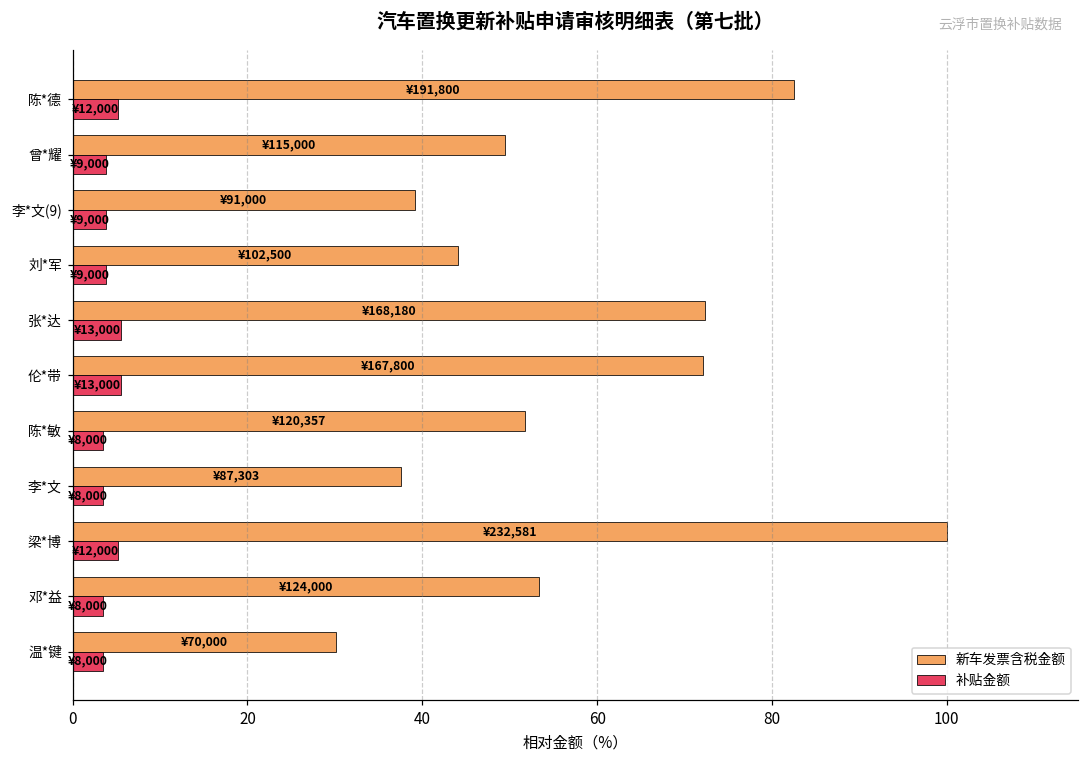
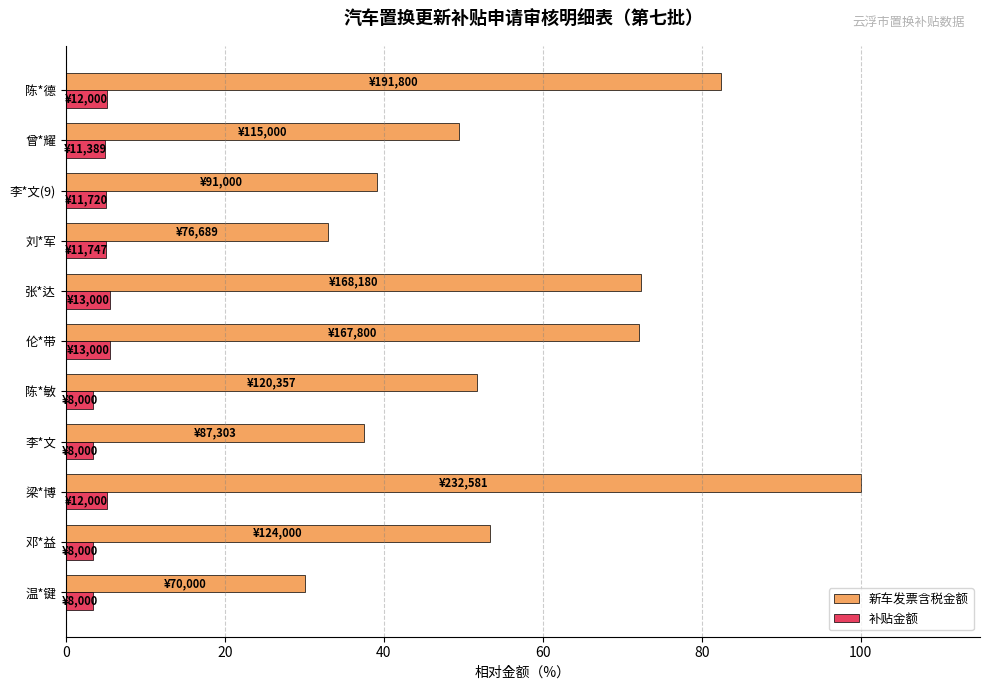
  {
    "新车发票含税金额": {
-     "刘*军": "¥102,500"
+     "刘*军": "¥76,689"
    },
    "补贴金额": {
-     "曾*耀": "¥9,000",
-     "李*文(9)": "¥9,000",
-     "刘*军": "¥9,000"
+     "曾*耀": "¥11,389",
+     "李*文(9)": "¥11,720",
+     "刘*军": "¥11,747"
    }
  }
